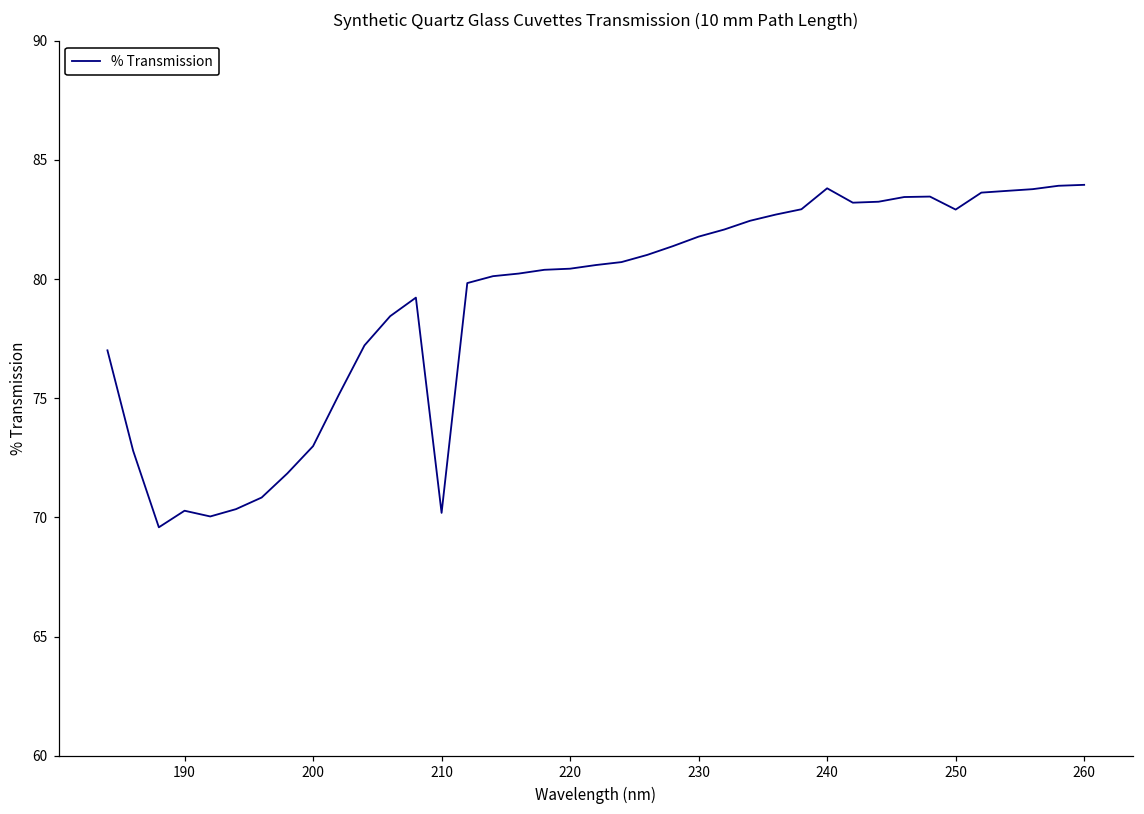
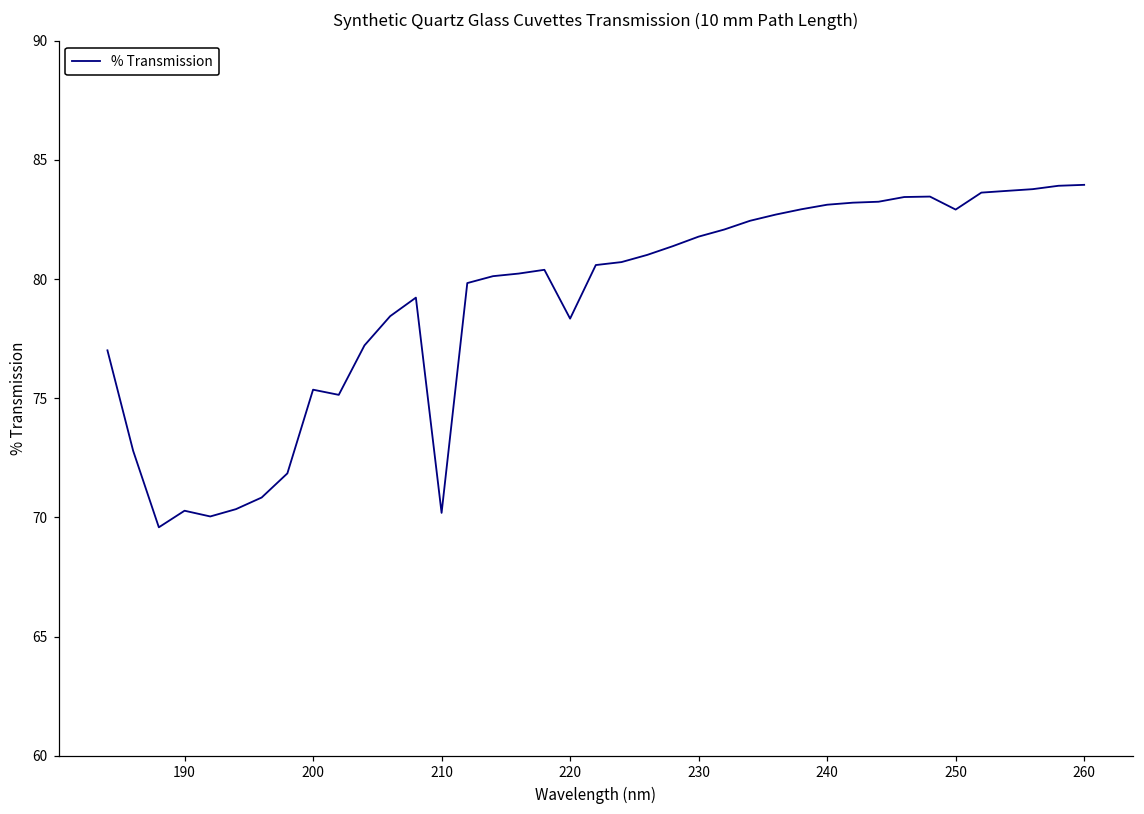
  {
    "190": 70.3,
-   "200": 73.0,
+   "200": 75.4,
    "210": 70.2,
-   "220": 80.4,
+   "220": 78.3,
    "230": 81.8,
-   "240": 83.8,
+   "240": 83.1,
    "250": 82.9,
    "260": 84.0
  }
